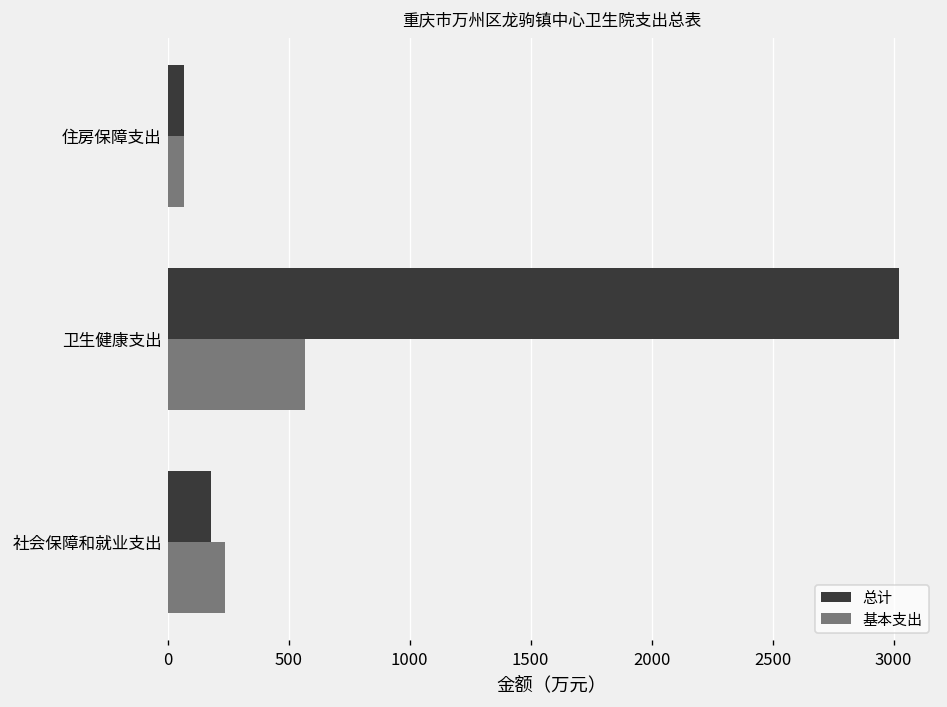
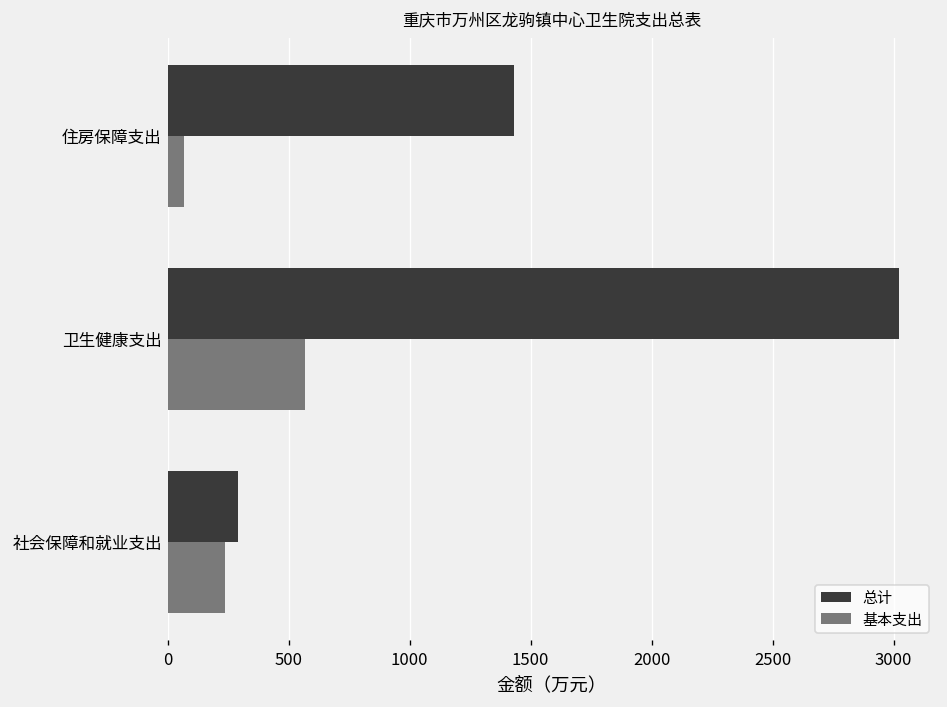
  {
    "总计": {
-     "住房保障支出": 70,
+     "住房保障支出": 1430,
      "卫生健康支出": 3020,
-     "社会保障和就业支出": 180
+     "社会保障和就业支出": 290
    },
    "基本支出": {
      "住房保障支出": 70,
      "卫生健康支出": 570,
      "社会保障和就业支出": 240
    }
  }
